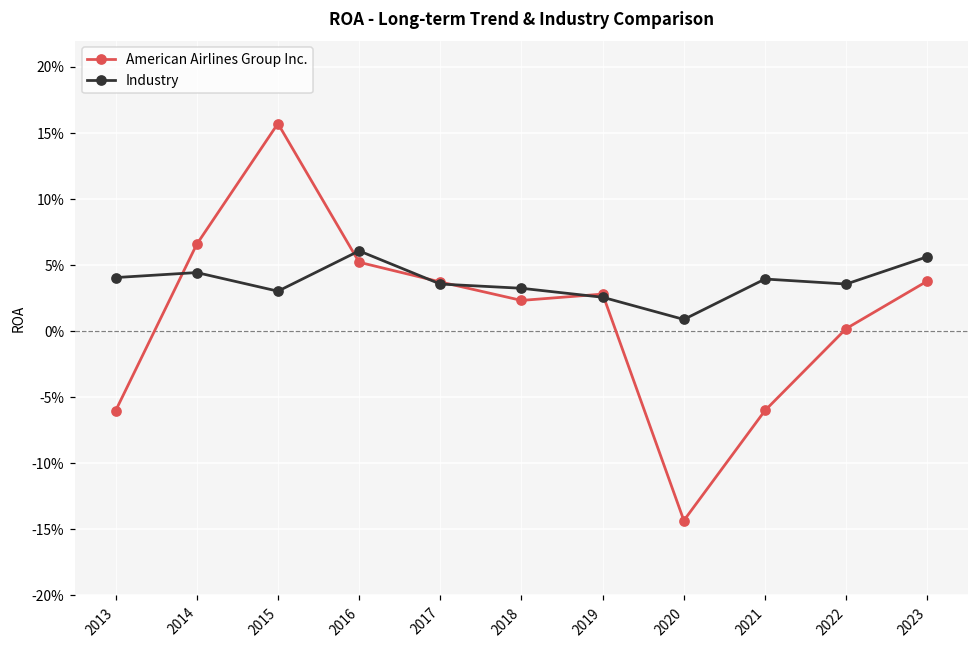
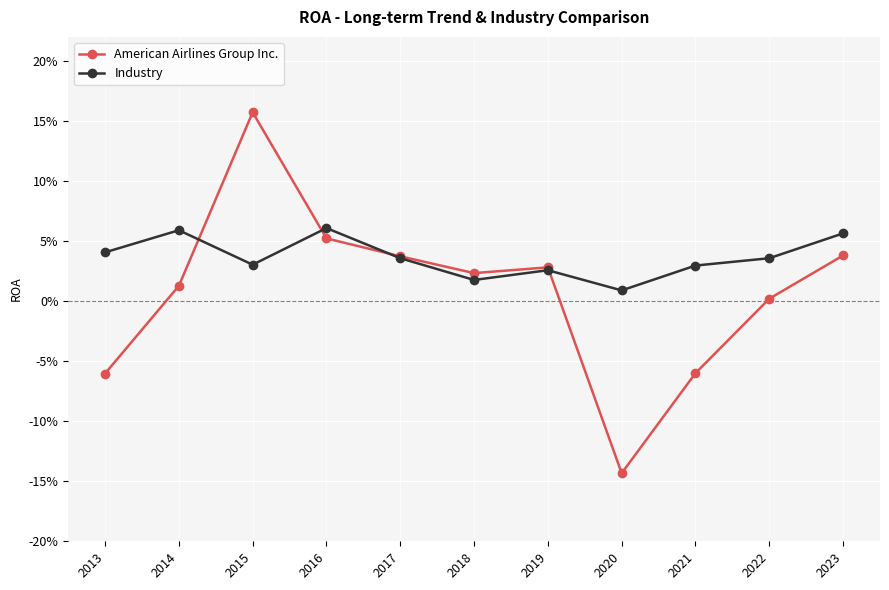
  {
    "American Airlines Group Inc.": {
      "2013": "-6.0%",
-     "2014": "6.6%",
+     "2014": "1.3%",
      "2015": "15.7%",
      "2016": "5.2%",
      "2018": "2.3%",
      "2019": "2.8%",
      "2020": "-14.3%",
      "2021": "-6.0%",
      "2022": "0.2%",
      "2023": "3.8%"
    },
    "Industry": {
      "2013": "4.1%",
-     "2014": "4.4%",
+     "2014": "5.9%",
      "2015": "3.0%",
      "2016": "6.1%",
-     "2018": "3.3%",
+     "2018": "1.8%",
      "2019": "2.6%",
      "2020": "0.9%",
-     "2021": "4.0%",
+     "2021": "3.0%",
      "2022": "3.6%",
      "2023": "5.6%"
    }
  }
